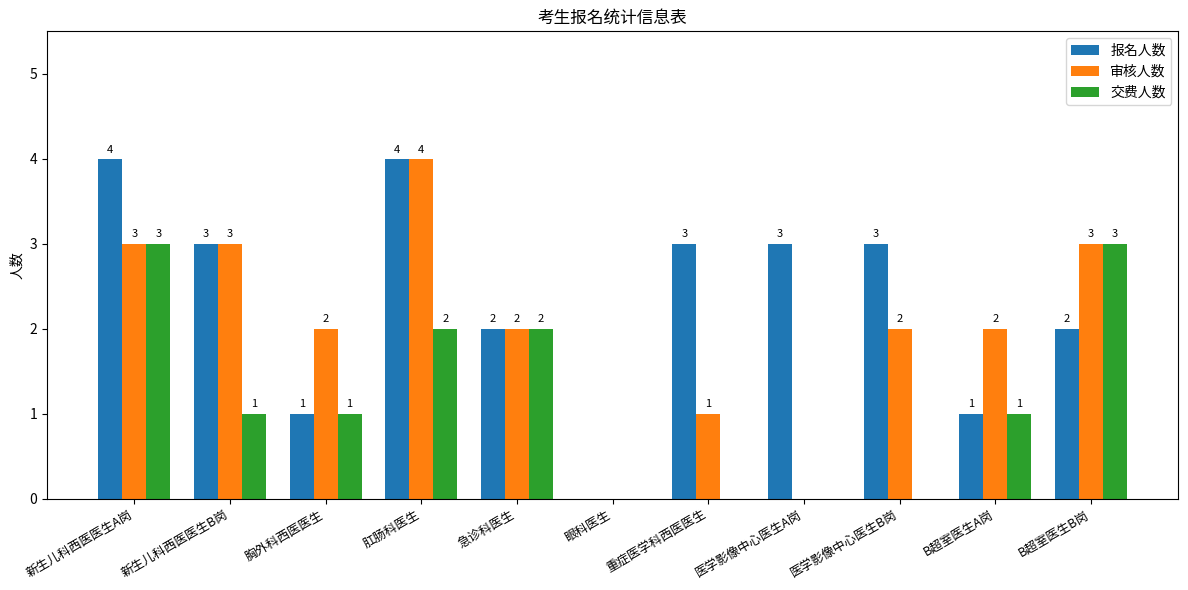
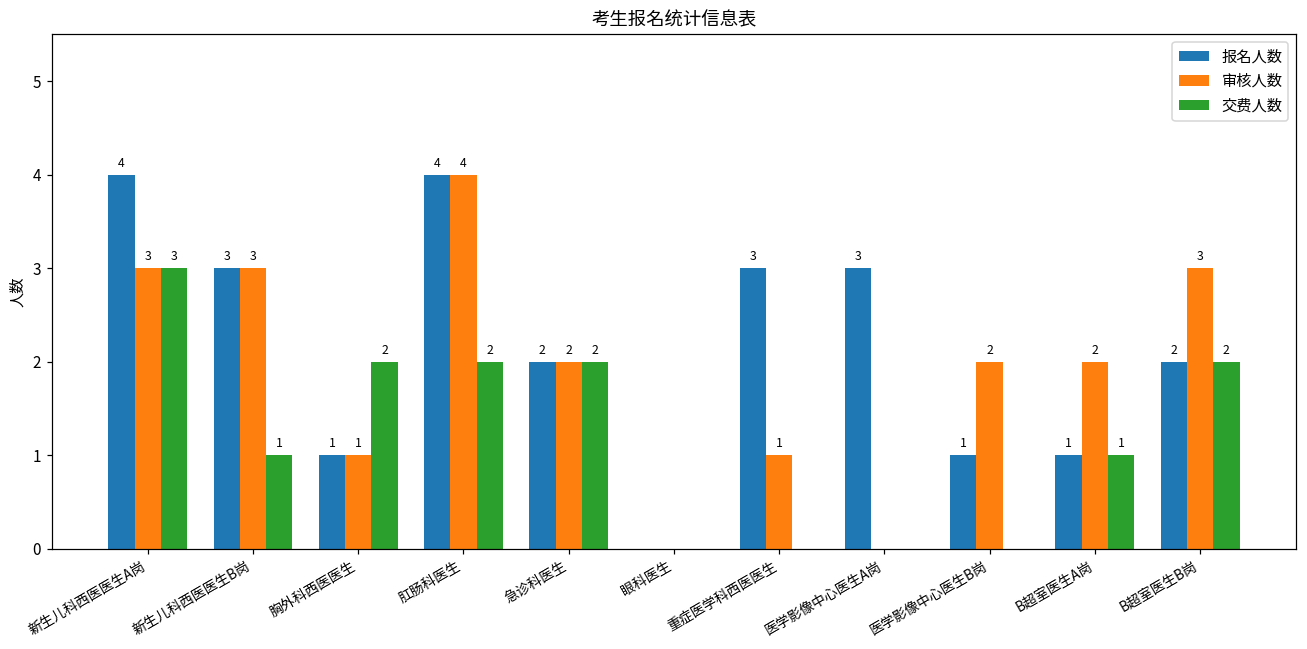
  {
    "报名人数": {
      "新生儿科西医医生A岗": 4,
      "新生儿科西医医生B岗": 3,
      "胸外科西医医生": 1,
      "肛肠科医生": 4,
      "急诊科医生": 2,
      "重症医学科西医医生": 3,
      "医学影像中心医生A岗": 3,
-     "医学影像中心医生B岗": 3,
+     "医学影像中心医生B岗": 1,
      "B超室医生A岗": 1,
      "B超室医生B岗": 2
    },
    "审核人数": {
      "新生儿科西医医生A岗": 3,
      "新生儿科西医医生B岗": 3,
-     "胸外科西医医生": 2,
+     "胸外科西医医生": 1,
      "肛肠科医生": 4,
      "急诊科医生": 2,
      "重症医学科西医医生": 1,
      "医学影像中心医生B岗": 2,
      "B超室医生A岗": 2,
      "B超室医生B岗": 3
    },
    "交费人数": {
      "新生儿科西医医生A岗": 3,
      "新生儿科西医医生B岗": 1,
-     "胸外科西医医生": 1,
+     "胸外科西医医生": 2,
      "肛肠科医生": 2,
      "急诊科医生": 2,
      "B超室医生A岗": 1,
-     "B超室医生B岗": 3
+     "B超室医生B岗": 2
    }
  }
